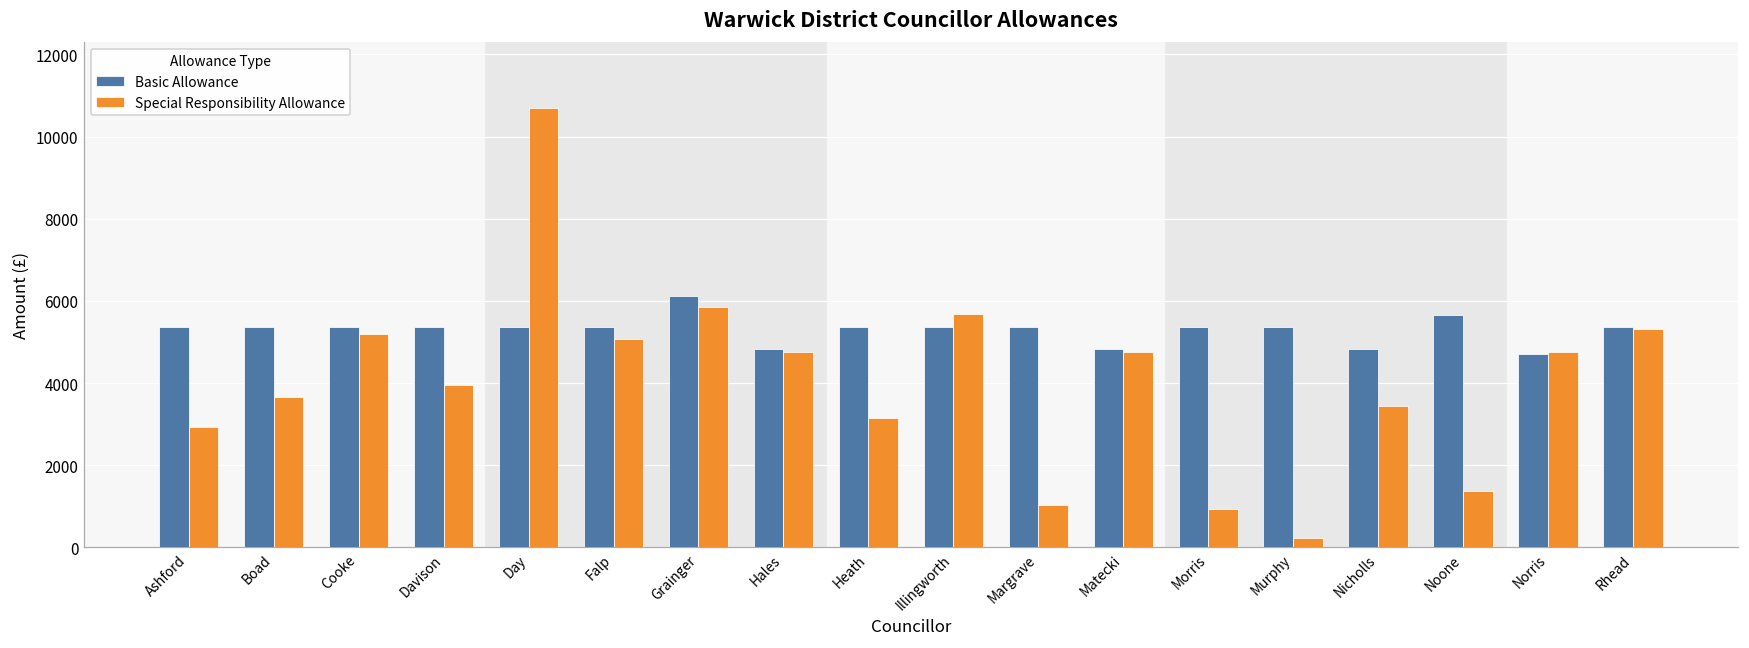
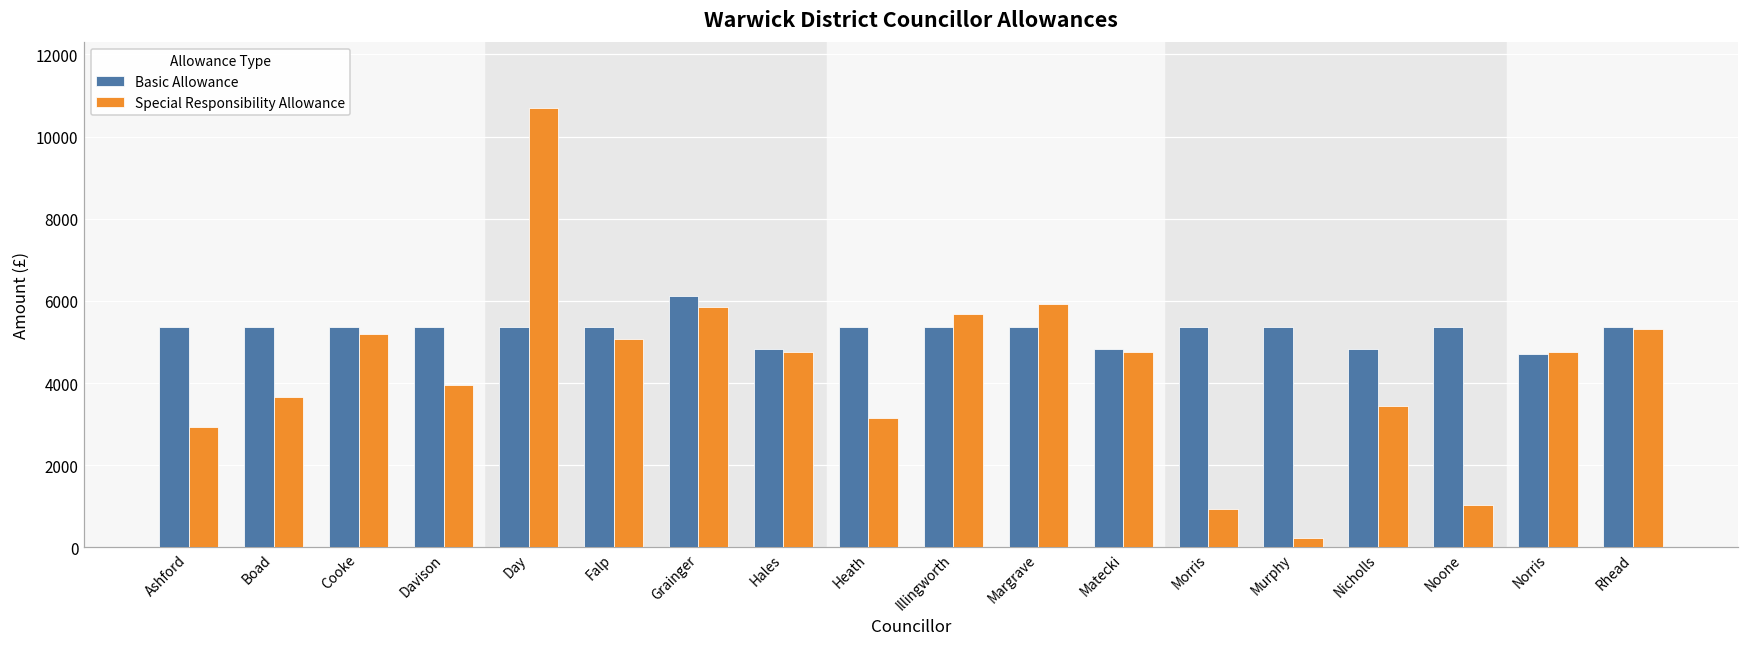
  {
    "Basic Allowance": {
      "Ashford": 5400,
      "Boad": 5400,
      "Cooke": 5400,
      "Davison": 5400,
      "Day": 5400,
      "Falp": 5400,
      "Grainger": 6100,
      "Hales": 4800,
      "Heath": 5400,
      "Illingworth": 5400,
      "Margrave": 5400,
      "Matecki": 4800,
      "Morris": 5400,
      "Murphy": 5400,
      "Nicholls": 4800,
-     "Noone": 5700,
+     "Noone": 5400,
      "Norris": 4700,
      "Rhead": 5400
    },
    "Special Responsibility Allowance": {
      "Ashford": 2900,
      "Boad": 3700,
      "Cooke": 5200,
      "Davison": 4000,
      "Day": 10700,
      "Falp": 5100,
      "Grainger": 5900,
      "Hales": 4800,
      "Heath": 3200,
      "Illingworth": 5700,
-     "Margrave": 1000,
+     "Margrave": 5900,
      "Matecki": 4800,
      "Morris": 900,
      "Murphy": 200,
      "Nicholls": 3400,
-     "Noone": 1400,
+     "Noone": 1000,
      "Norris": 4800,
      "Rhead": 5300
    }
  }
